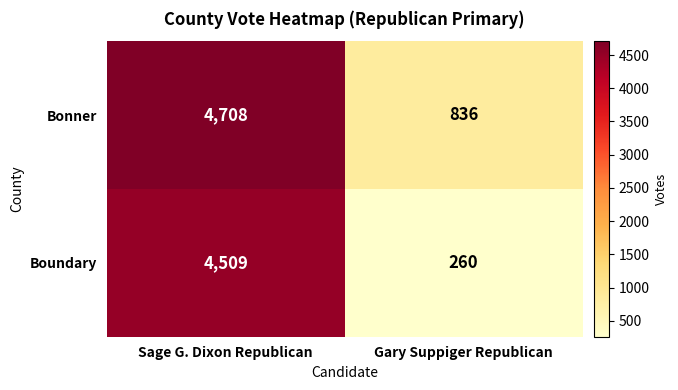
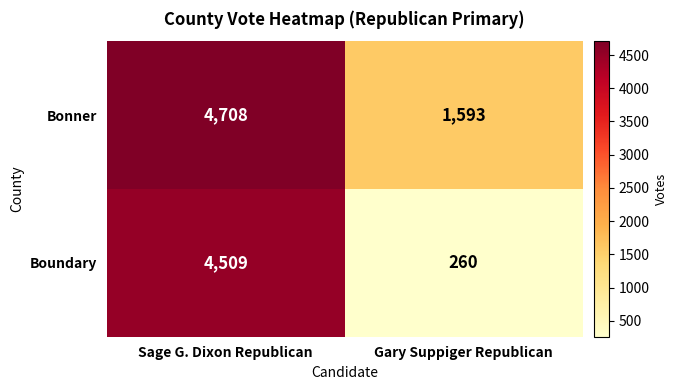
  {
    "Bonner": {
      "Sage G. Dixon Republican": "4,708",
-     "Gary Suppiger Republican": "836"
+     "Gary Suppiger Republican": "1,593"
    },
    "Boundary": {
      "Sage G. Dixon Republican": "4,509",
      "Gary Suppiger Republican": "260"
    }
  }
